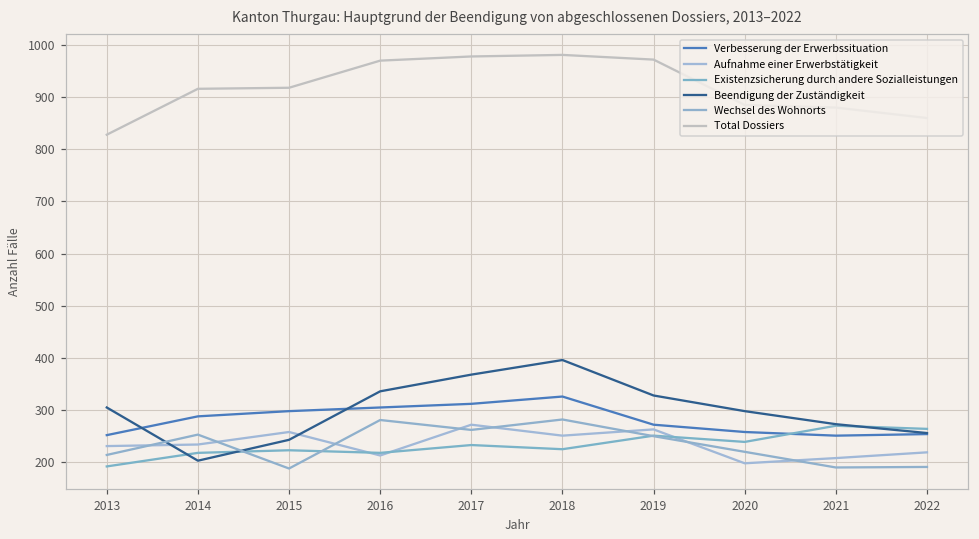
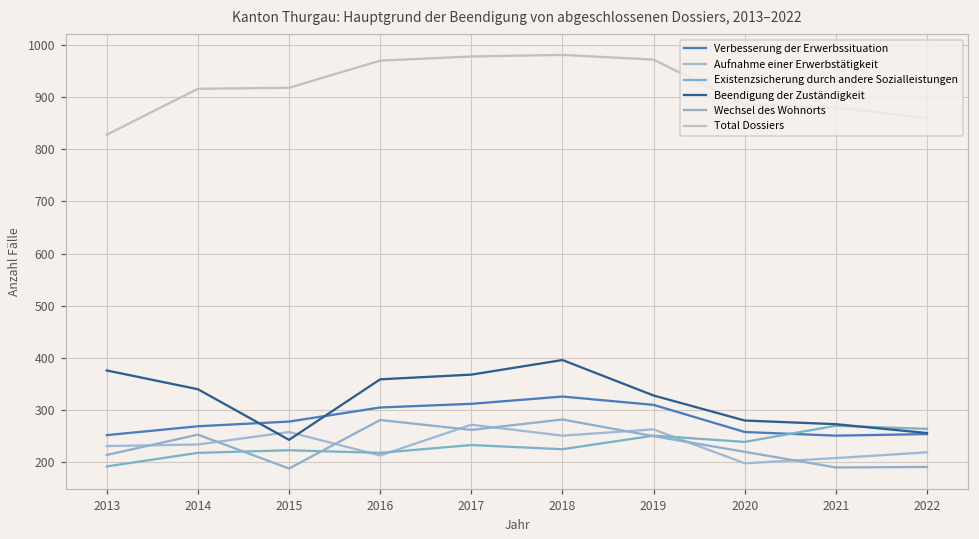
  {
    "Verbesserung der Erwerbssituation": {
      "2013": 250,
-     "2014": 290,
-     "2015": 300,
+     "2014": 270,
+     "2015": 280,
      "2016": 310,
      "2017": 310,
      "2018": 330,
-     "2019": 270,
+     "2019": 310,
      "2020": 260,
      "2021": 250
    },
    "Beendigung der Zuständigkeit": {
-     "2013": 310,
-     "2014": 200,
+     "2013": 380,
+     "2014": 340,
      "2015": 240,
-     "2016": 340,
+     "2016": 360,
      "2017": 370,
      "2018": 400,
      "2019": 330,
-     "2020": 300
+     "2020": 280
    }
  }
